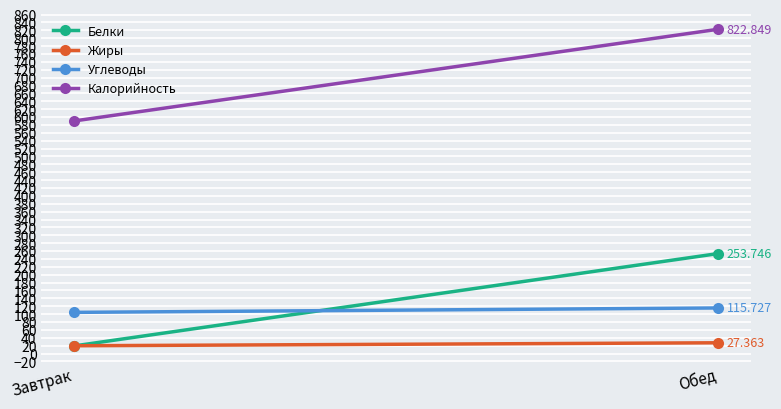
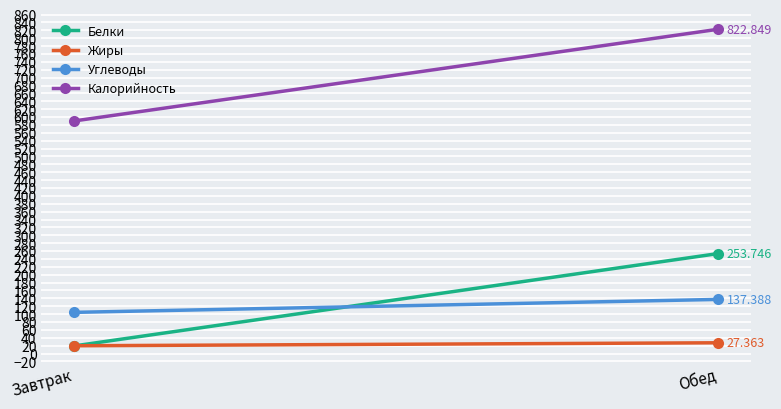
  {
    "Белки": {
      "Обед": 253.746
    },
    "Жиры": {
      "Обед": 27.363
    },
    "Углеводы": {
-     "Обед": 115.727
+     "Обед": 137.388
    },
    "Калорийность": {
      "Обед": 822.849
    }
  }
